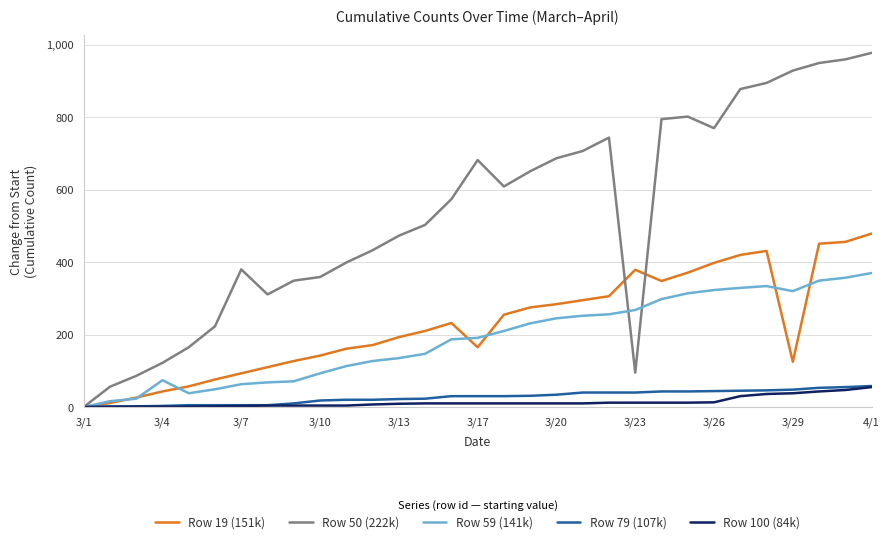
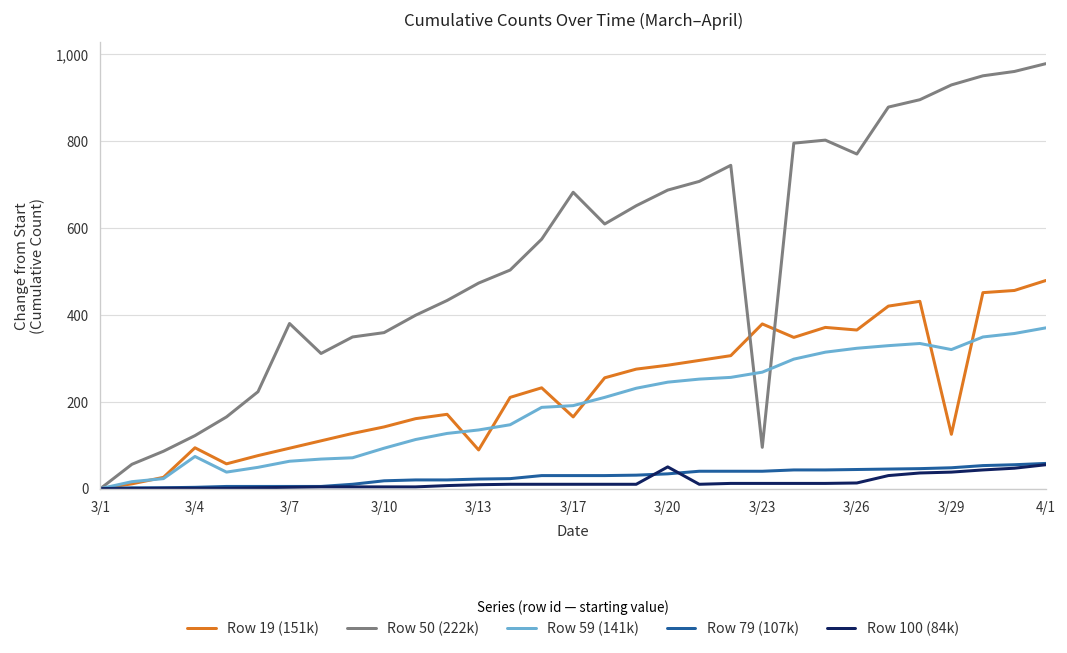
  {
    "Row 19 (151k)": {
-     "3/4": 40,
+     "3/4": 90,
      "3/7": 90,
      "3/10": 140,
-     "3/13": 190,
+     "3/13": 90,
      "3/17": 170,
      "3/20": 280,
      "3/23": 380,
-     "3/26": 400,
+     "3/26": 370,
      "3/29": 130,
      "4/1": 480
    },
    "Row 50 (222k)": {
      "3/4": 120,
      "3/7": 380,
      "3/10": 360,
      "3/13": 470,
      "3/17": 680,
      "3/20": 690,
      "3/23": 100,
      "3/26": 770,
      "3/29": 930,
      "4/1": 980
    },
    "Row 59 (141k)": {
      "3/4": 70,
      "3/7": 60,
      "3/10": 90,
      "3/13": 140,
      "3/17": 190,
      "3/20": 250,
      "3/23": 270,
      "3/26": 320,
      "3/29": 320,
      "4/1": 370
    },
    "Row 79 (107k)": {
      "3/10": 20,
      "3/13": 20,
      "3/17": 30,
      "3/20": 30,
      "3/23": 40,
      "3/26": 40,
      "3/29": 50
    },
    "Row 100 (84k)": {
      "3/10": 0,
      "3/13": 10,
      "3/17": 10,
-     "3/20": 10,
+     "3/20": 50,
      "3/23": 10,
      "3/26": 10,
      "3/29": 40
    }
  }
